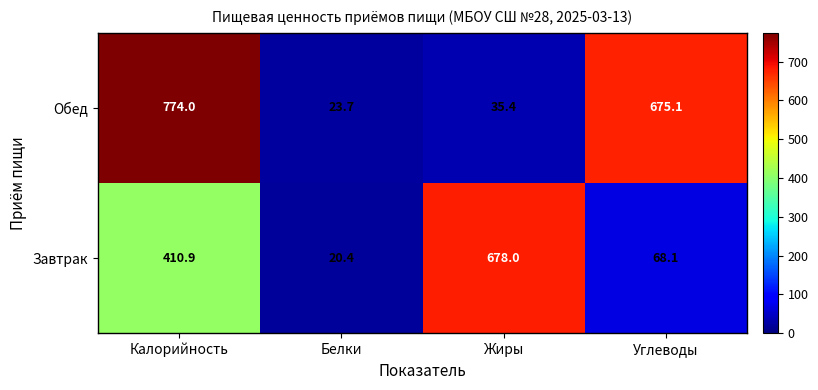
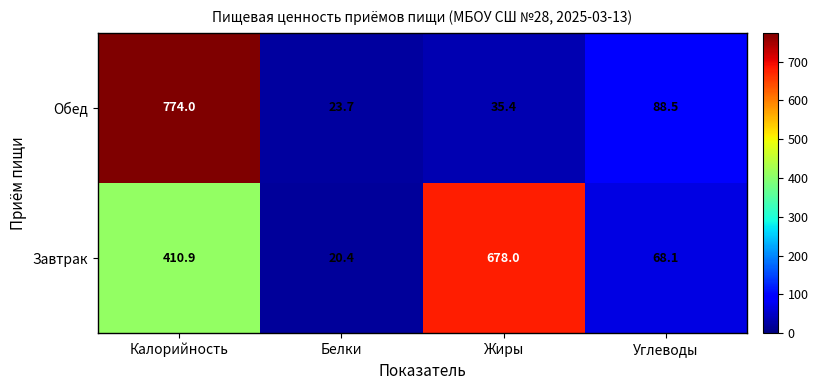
  {
    "Обед": {
      "Калорийность": 774.0,
      "Белки": 23.7,
      "Жиры": 35.4,
-     "Углеводы": 675.1
+     "Углеводы": 88.5
    },
    "Завтрак": {
      "Калорийность": 410.9,
      "Белки": 20.4,
      "Жиры": 678.0,
      "Углеводы": 68.1
    }
  }
